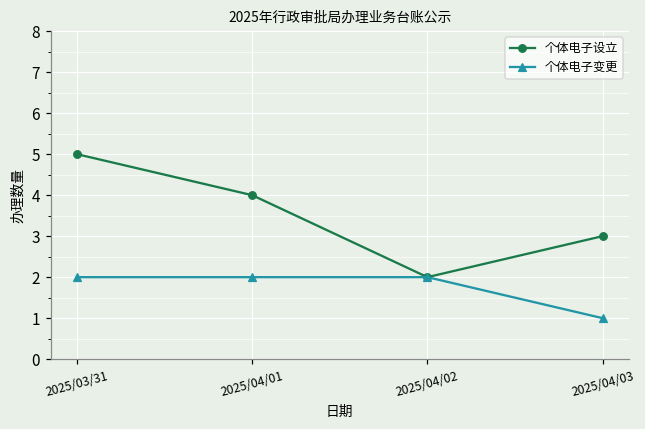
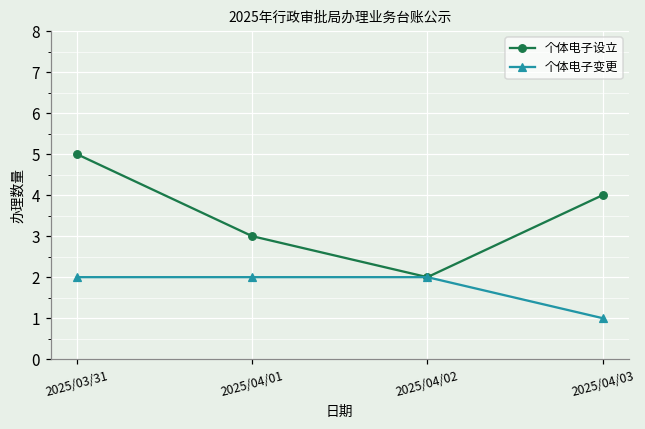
  {
    "个体电子设立": {
      "2025/03/31": 5,
-     "2025/04/01": 4,
-     "2025/04/03": 3
+     "2025/04/01": 3,
+     "2025/04/03": 4
    },
    "个体电子变更": {
      "2025/03/31": 2,
      "2025/04/01": 2,
      "2025/04/03": 1
    }
  }
